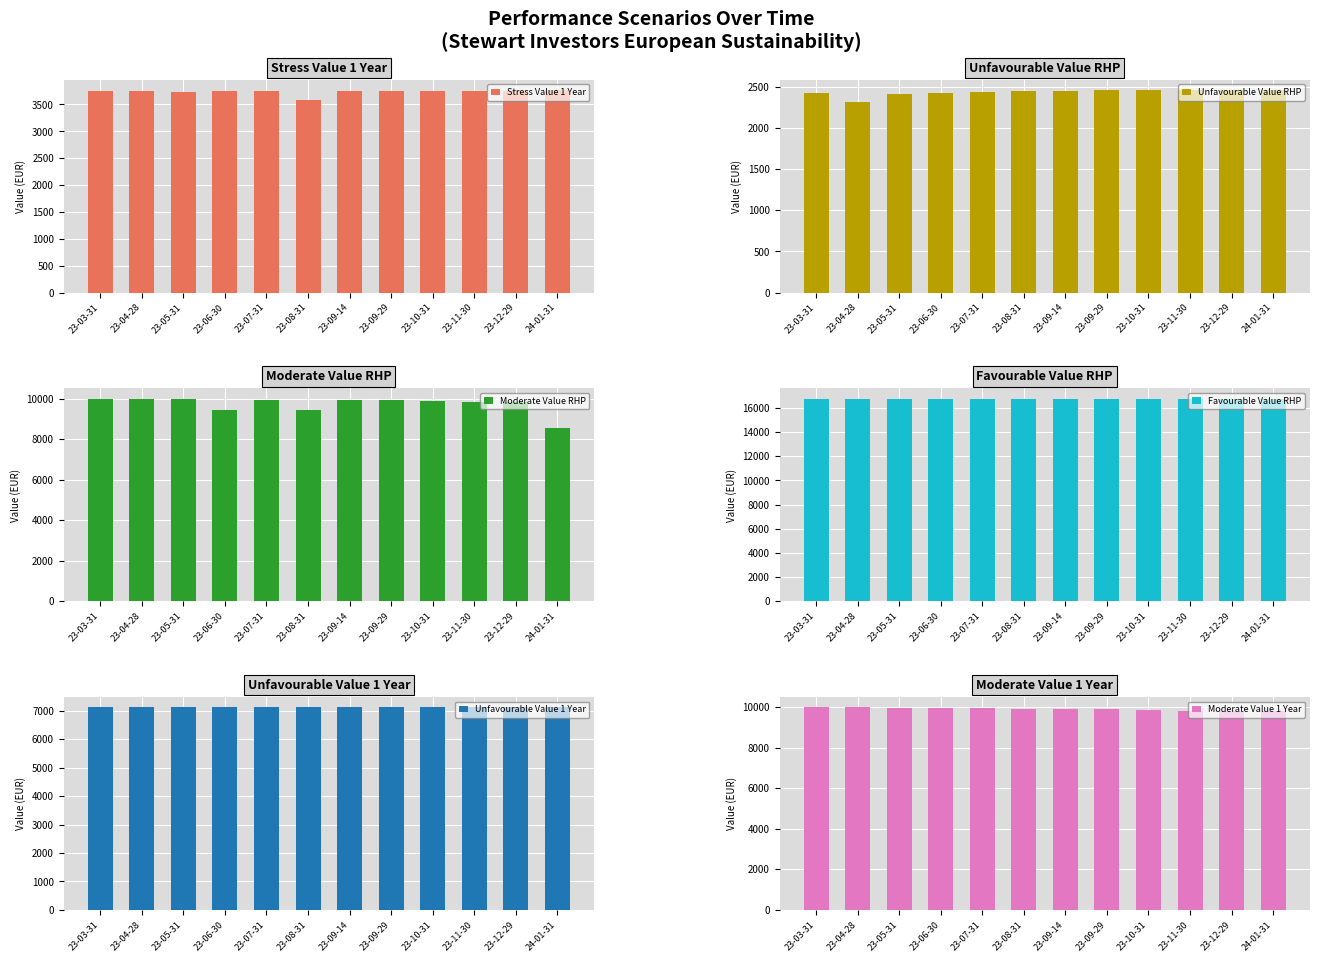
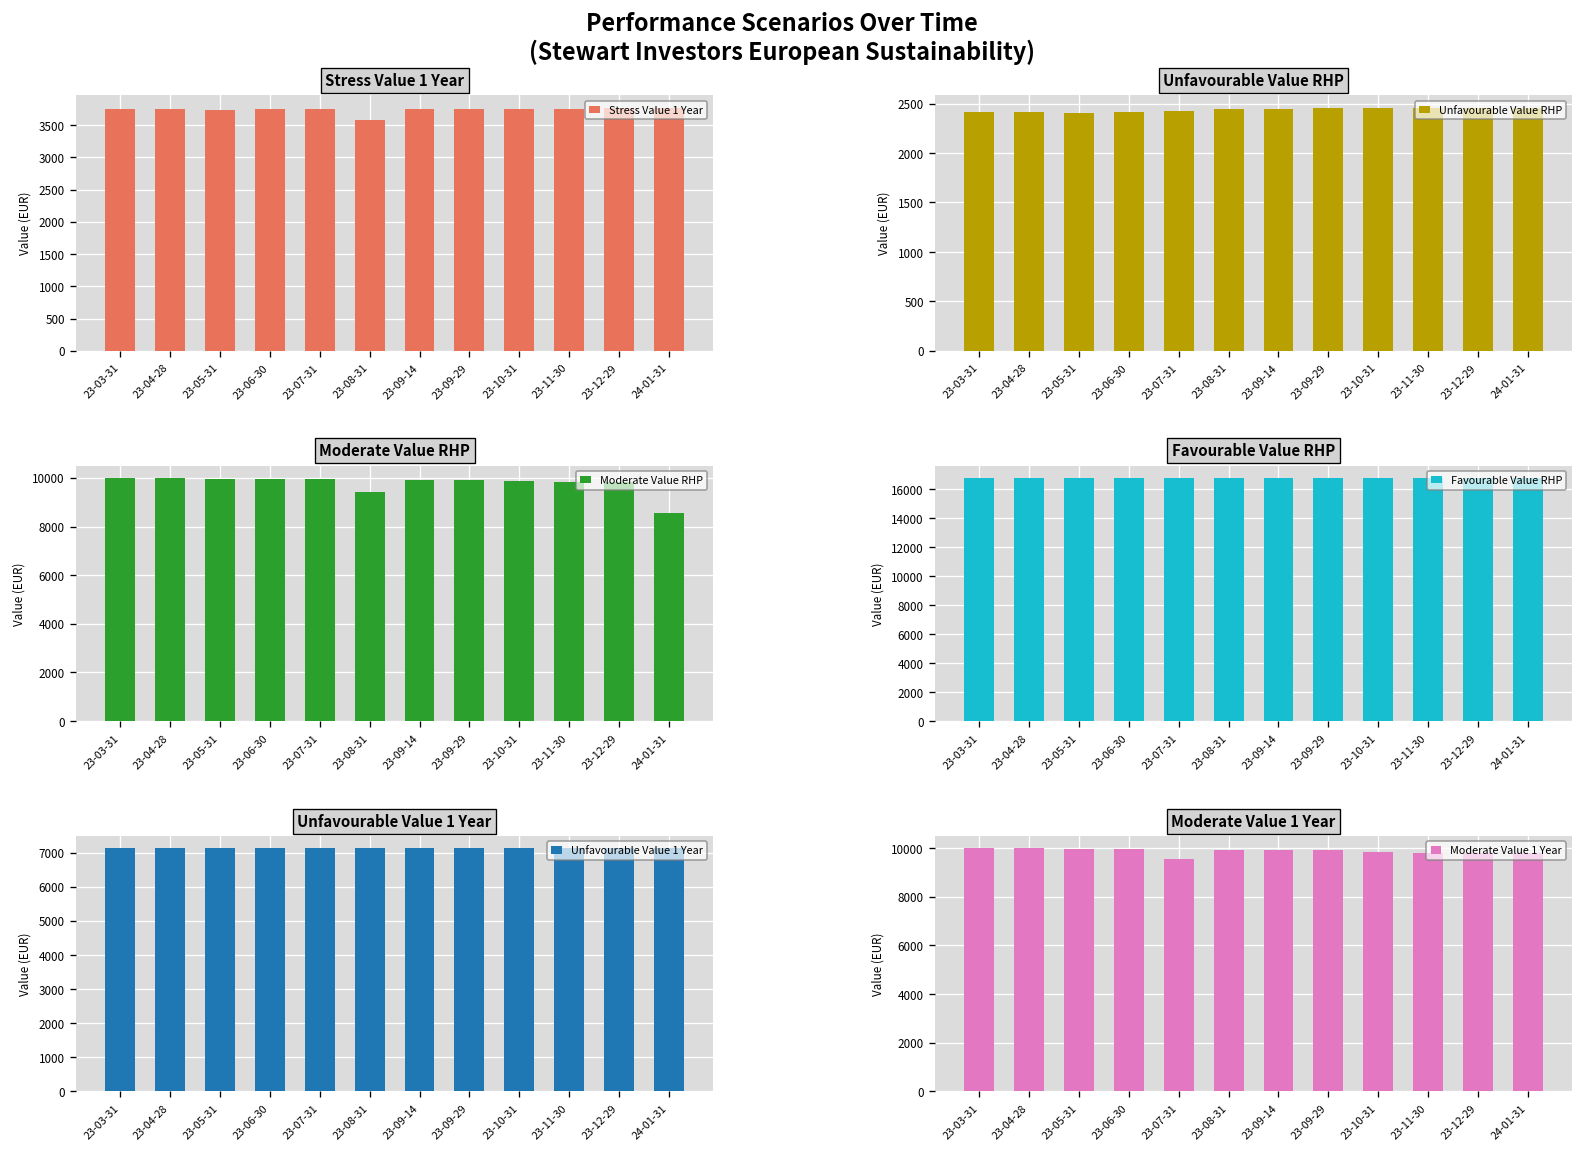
  {
    "Stress Value 1 Year": {
      "23-03-31": 3800,
      "23-04-28": 3800,
      "23-05-31": 3700,
      "23-06-30": 3800,
      "23-07-31": 3800,
      "23-08-31": 3600,
      "23-09-14": 3800,
      "23-09-29": 3800,
      "23-10-31": 3800,
      "23-11-30": 3800
    },
    "Unfavourable Value RHP": {
      "23-03-31": 2400,
-     "23-04-28": 2300,
+     "23-04-28": 2400,
      "23-05-31": 2400,
      "23-06-30": 2400,
      "23-07-31": 2400,
      "23-08-31": 2500,
      "23-09-14": 2500,
      "23-09-29": 2500,
      "23-10-31": 2500
    },
    "Moderate Value RHP": {
      "23-03-31": 10000,
      "23-04-28": 10000,
      "23-05-31": 10000,
-     "23-06-30": 9400,
+     "23-06-30": 10000,
      "23-07-31": 10000,
      "23-08-31": 9400,
      "23-09-14": 9900,
      "23-09-29": 9900,
      "23-10-31": 9900,
      "23-11-30": 9800,
      "24-01-31": 8600
    },
    "Favourable Value RHP": {
      "23-03-31": 16800,
      "23-04-28": 16800,
      "23-05-31": 16800,
      "23-06-30": 16800,
      "23-07-31": 16800,
      "23-08-31": 16800,
      "23-09-14": 16800,
      "23-09-29": 16800,
      "23-10-31": 16800
    },
    "Unfavourable Value 1 Year": {
      "23-03-31": 7100,
      "23-04-28": 7100,
      "23-05-31": 7100,
      "23-06-30": 7100,
      "23-07-31": 7100,
      "23-08-31": 7100,
      "23-09-14": 7100,
      "23-09-29": 7100,
      "23-10-31": 7100
    },
    "Moderate Value 1 Year": {
      "23-03-31": 10000,
      "23-04-28": 10000,
      "23-05-31": 10000,
      "23-06-30": 10000,
-     "23-07-31": 10000,
+     "23-07-31": 9600,
      "23-08-31": 9900,
      "23-09-14": 9900,
      "23-09-29": 9900,
      "23-10-31": 9900
    }
  }
